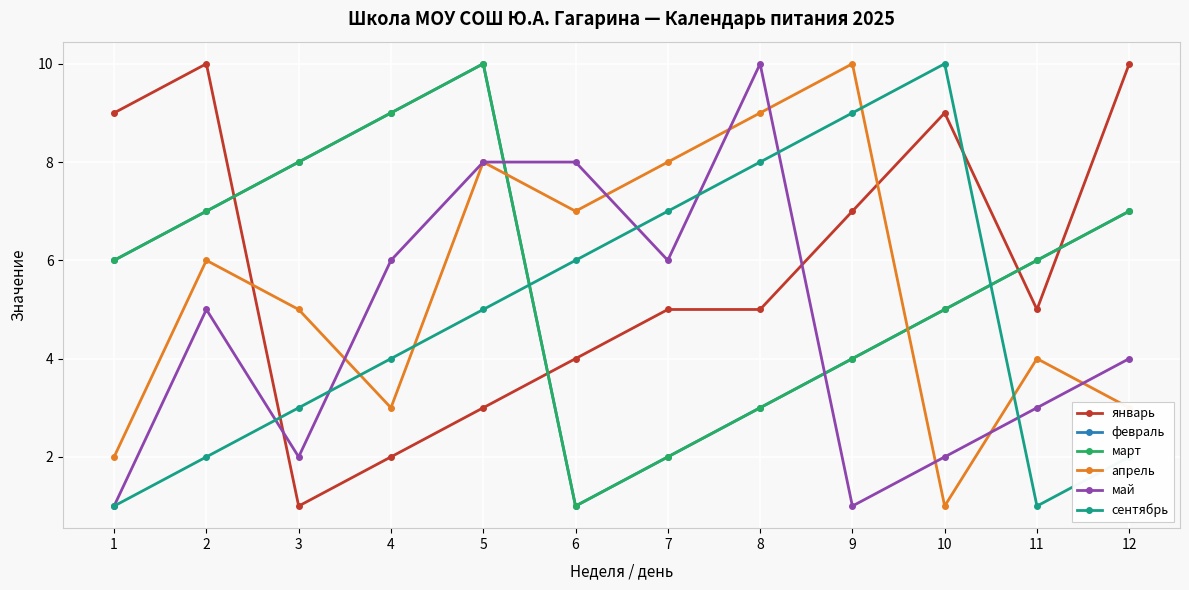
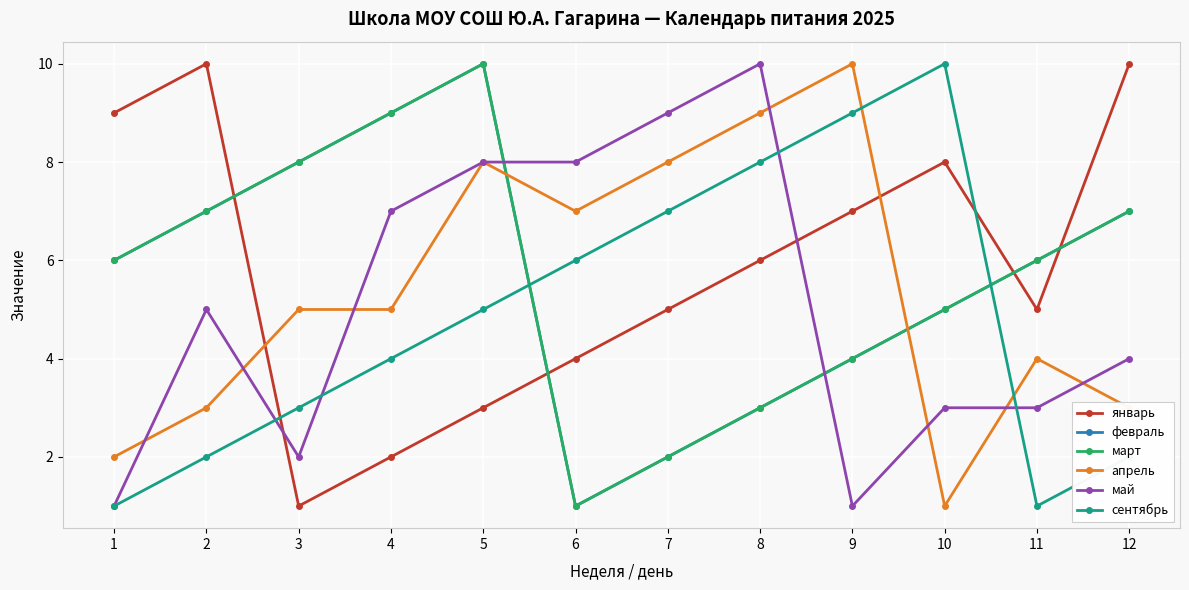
  {
    "январь": {
      "1": 9,
      "2": 10,
      "3": 1,
      "4": 2,
      "5": 3,
      "6": 4,
      "7": 5,
-     "8": 5,
+     "8": 6,
      "9": 7,
-     "10": 9,
+     "10": 8,
      "11": 5,
      "12": 10
    },
    "апрель": {
      "1": 2,
-     "2": 6,
+     "2": 3,
      "3": 5,
-     "4": 3,
+     "4": 5,
      "6": 7,
      "7": 8,
      "8": 9,
      "9": 10,
      "10": 1,
      "11": 4
    },
    "май": {
      "2": 5,
      "3": 2,
-     "4": 6,
+     "4": 7,
      "6": 8,
-     "7": 6,
+     "7": 9,
      "8": 10,
      "9": 1,
-     "10": 2,
+     "10": 3,
      "11": 3,
      "12": 4
    }
  }
